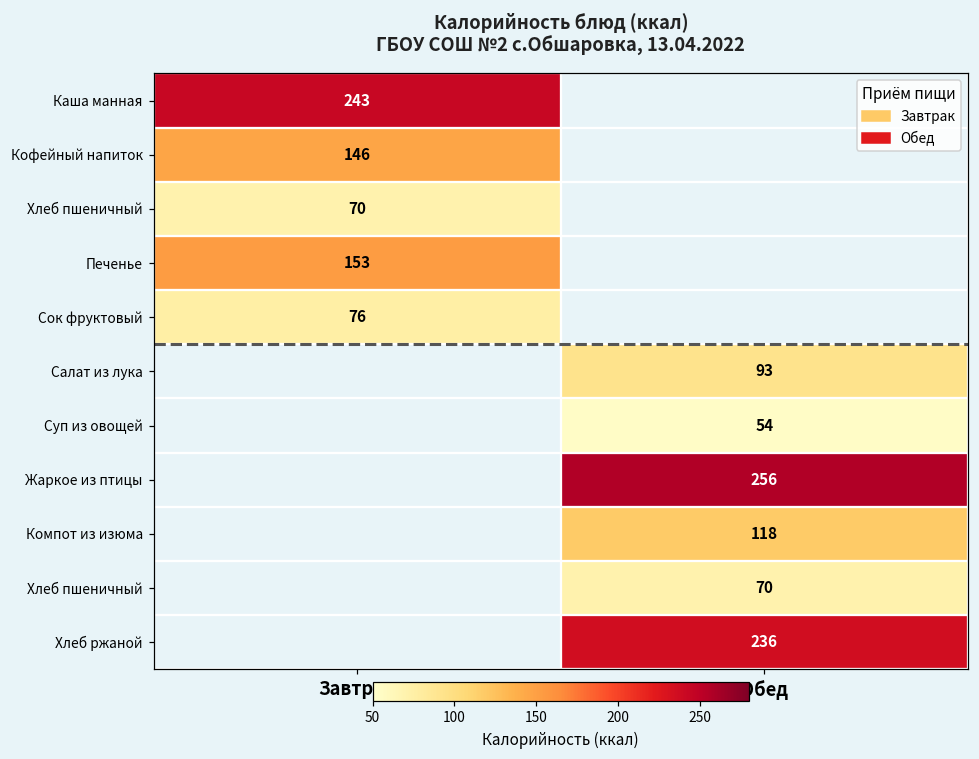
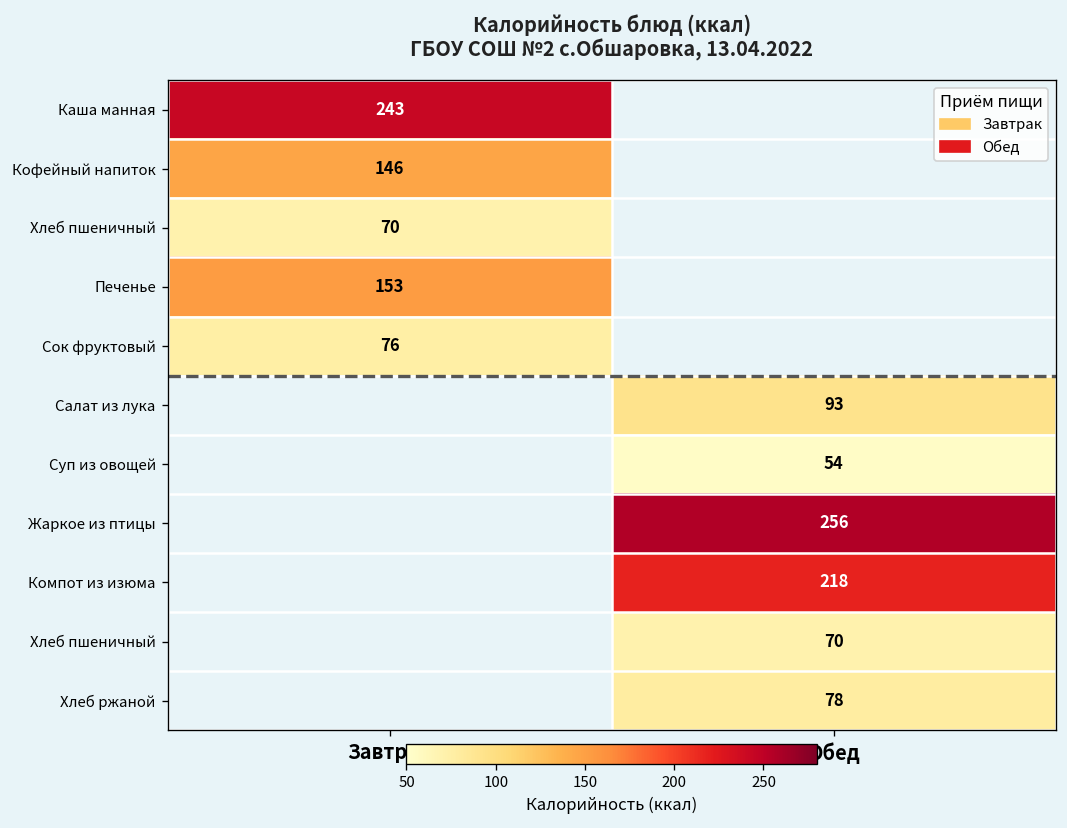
  {
    "Салат из лука": {
      "Обед": 93
    },
    "Суп из овощей": {
      "Обед": 54
    },
    "Жаркое из птицы": {
      "Обед": 256
    },
    "Компот из изюма": {
-     "Обед": 118
+     "Обед": 218
    },
    "Хлеб пшеничный": {
      "Обед": 70
    },
    "Хлеб ржаной": {
-     "Обед": 236
+     "Обед": 78
    }
  }
